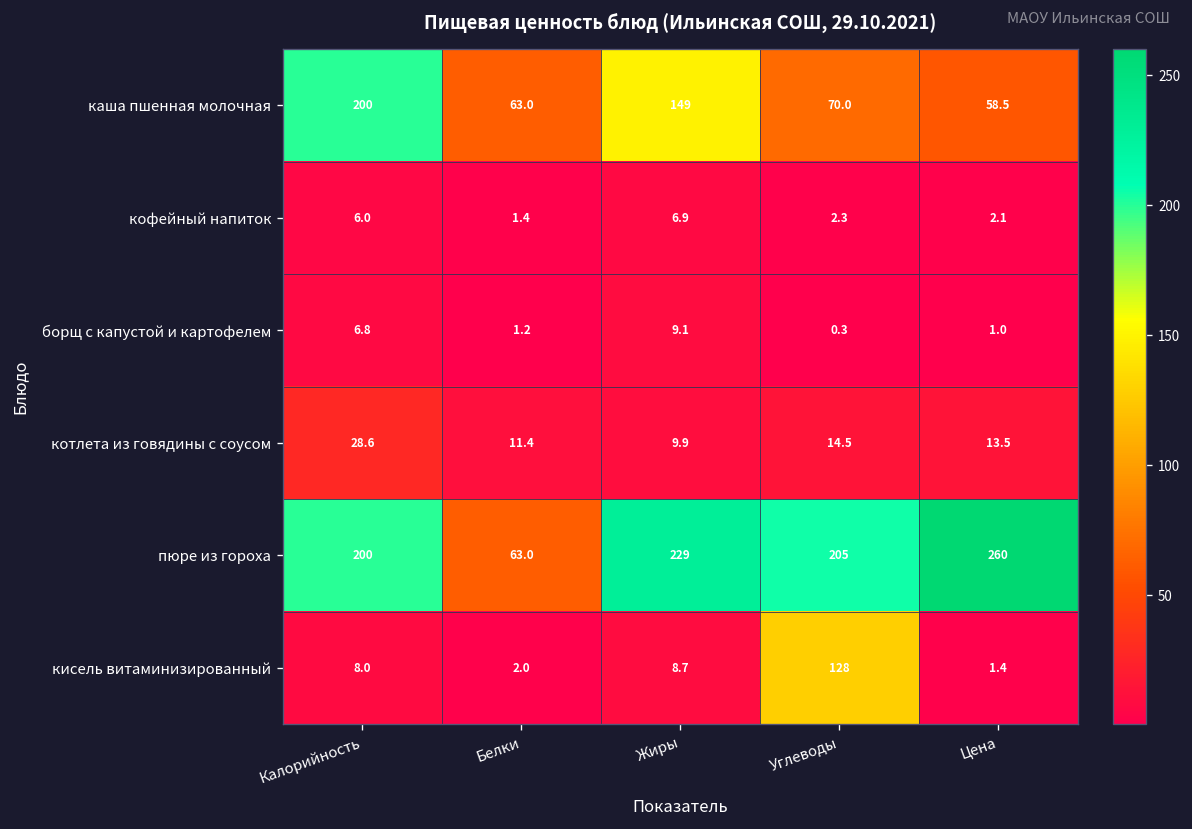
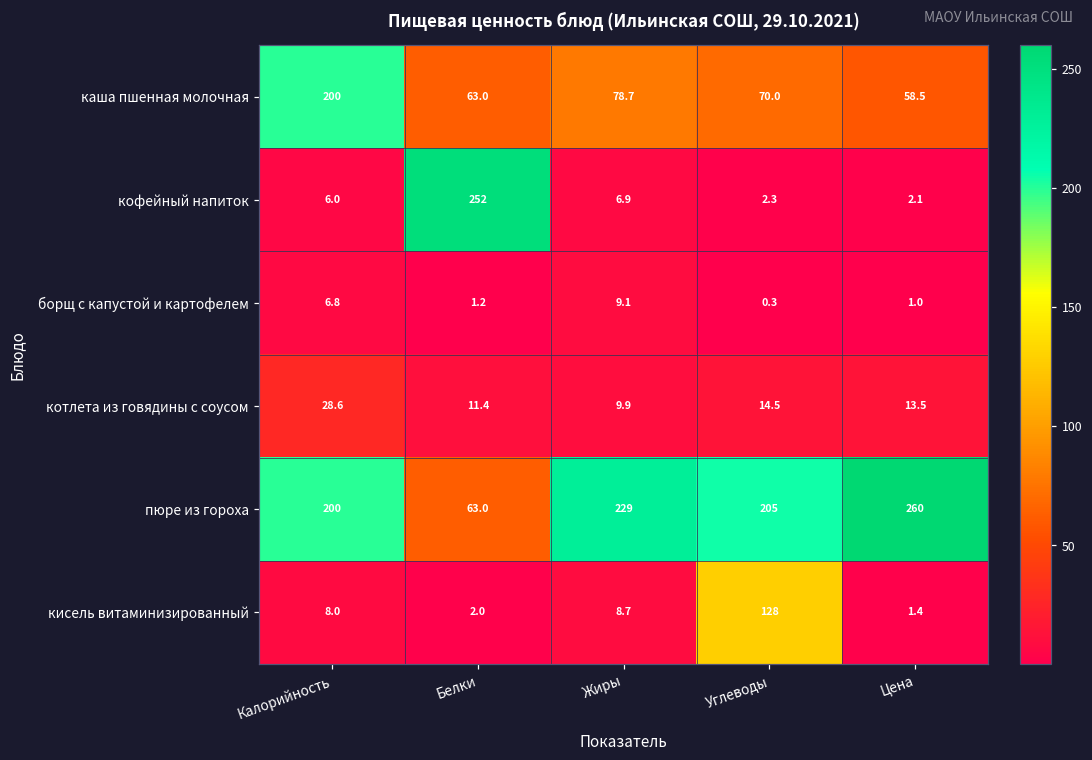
  {
    "каша пшенная молочная": {
      "Калорийность": 200,
      "Белки": 63.0,
-     "Жиры": 149,
+     "Жиры": 78.7,
      "Углеводы": 70.0,
      "Цена": 58.5
    },
    "кофейный напиток": {
      "Калорийность": 6.0,
-     "Белки": 1.4,
+     "Белки": 252,
      "Жиры": 6.9,
      "Углеводы": 2.3,
      "Цена": 2.1
    },
    "борщ с капустой и картофелем": {
      "Калорийность": 6.8,
      "Белки": 1.2,
      "Жиры": 9.1,
      "Углеводы": 0.3,
      "Цена": 1.0
    },
    "котлета из говядины с соусом": {
      "Калорийность": 28.6,
      "Белки": 11.4,
      "Жиры": 9.9,
      "Углеводы": 14.5,
      "Цена": 13.5
    },
    "пюре из гороха": {
      "Калорийность": 200,
      "Белки": 63.0,
      "Жиры": 229,
      "Углеводы": 205,
      "Цена": 260
    },
    "кисель витаминизированный": {
      "Калорийность": 8.0,
      "Белки": 2.0,
      "Жиры": 8.7,
      "Углеводы": 128,
      "Цена": 1.4
    }
  }
